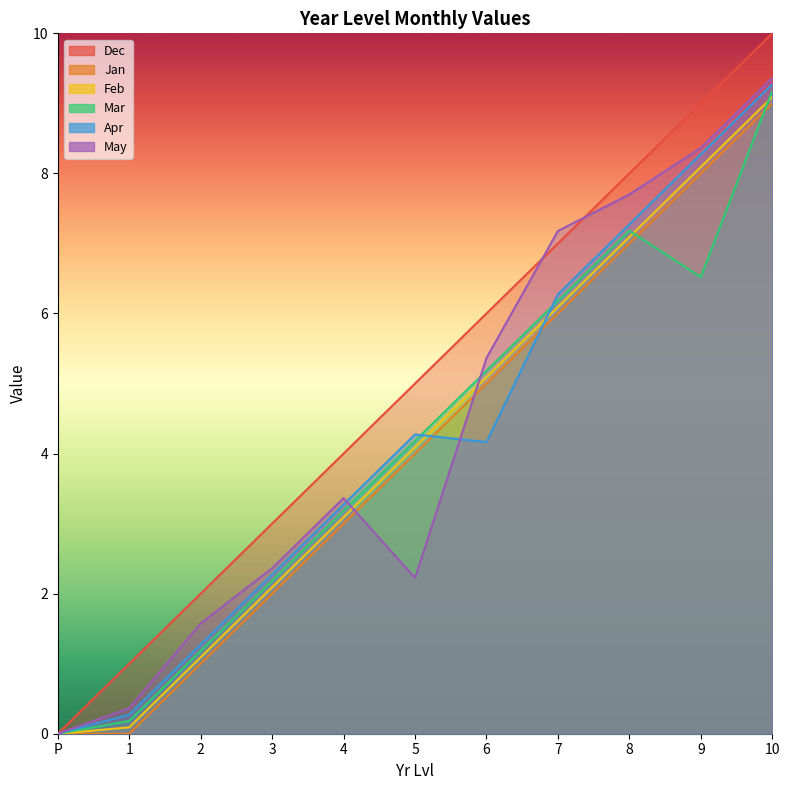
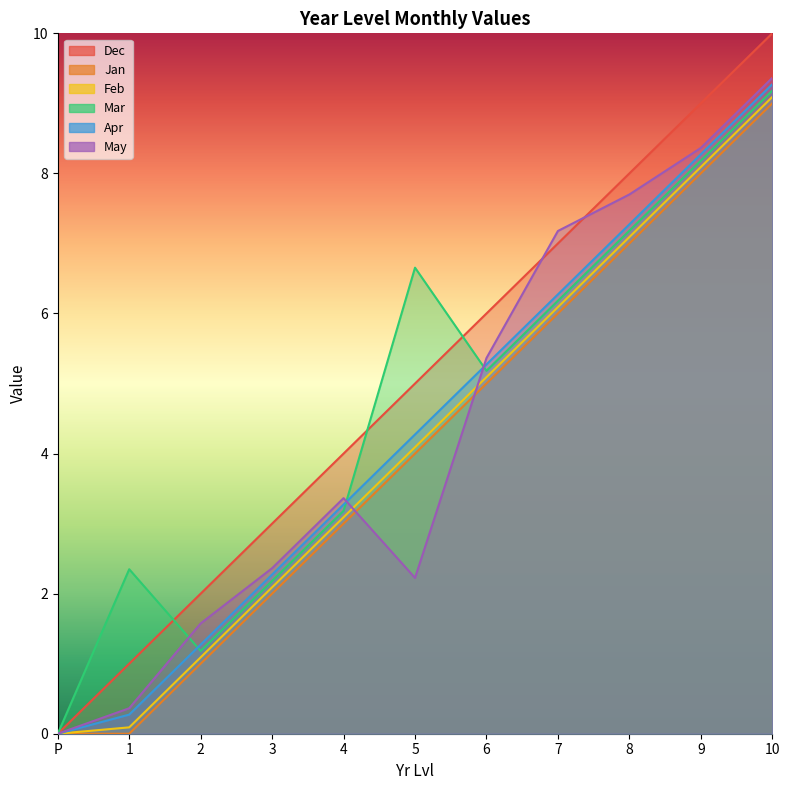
  {
    "Mar": {
-     "1": 0.2,
+     "1": 2.3,
      "2": 1.2,
      "3": 2.2,
      "4": 3.2,
-     "5": 4.2,
+     "5": 6.7,
      "6": 5.2,
      "7": 6.2,
      "8": 7.2,
-     "9": 6.5,
+     "9": 8.2,
      "10": 9.2
    },
    "Apr": {
      "1": 0.3,
      "2": 1.3,
      "3": 2.3,
      "4": 3.3,
      "5": 4.3,
-     "6": 4.2,
+     "6": 5.3,
      "7": 6.3,
      "8": 7.3,
      "9": 8.3,
      "10": 9.3
    },
    "May": {
      "1": 0.4,
      "2": 1.6,
      "3": 2.4,
      "4": 3.4,
      "5": 2.2,
      "6": 5.4,
      "7": 7.2,
      "8": 7.7,
      "9": 8.4,
      "10": 9.4
    }
  }
